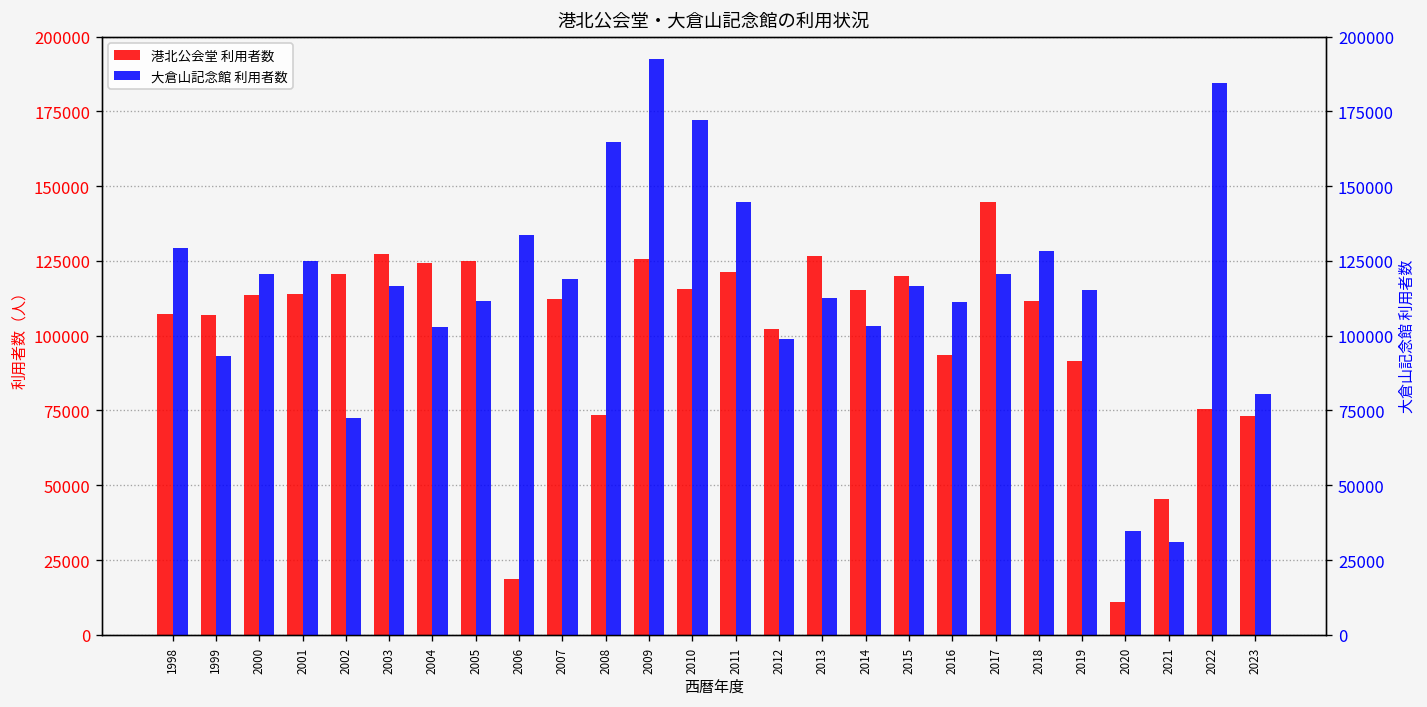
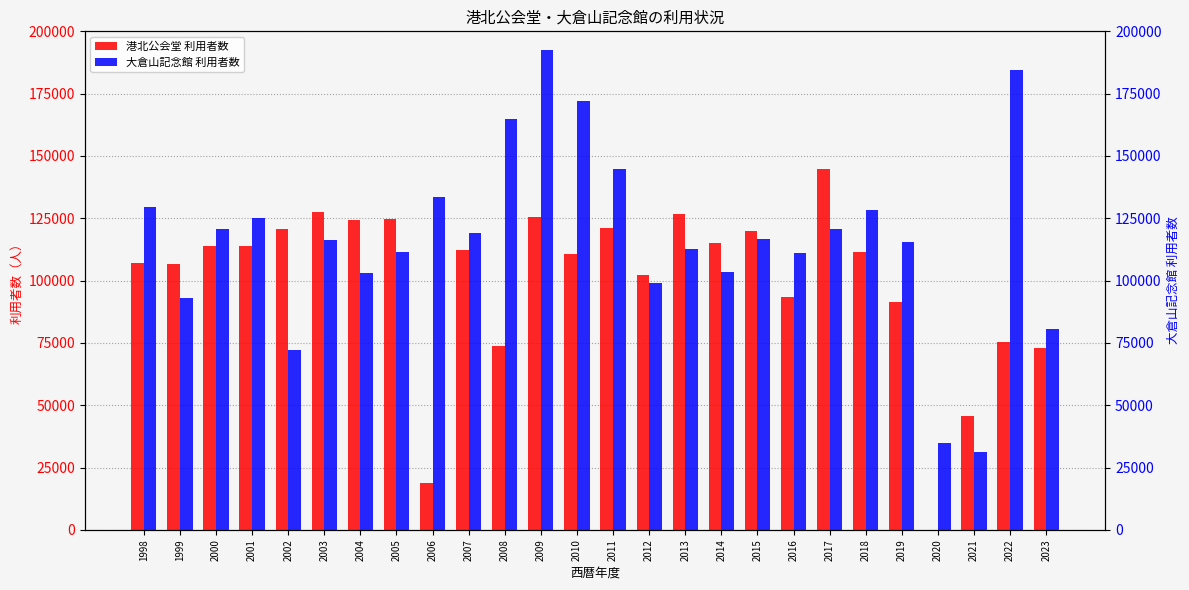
  {
    "港北公会堂 利用者数": {
      "1998": 107000,
      "1999": 107000,
      "2000": 114000,
      "2001": 114000,
      "2002": 121000,
      "2003": 127000,
      "2004": 124000,
      "2005": 125000,
      "2006": 19000,
      "2007": 112000,
      "2008": 74000,
      "2009": 126000,
-     "2010": 116000,
+     "2010": 111000,
      "2011": 121000,
      "2012": 102000,
      "2013": 127000,
      "2014": 115000,
      "2015": 120000,
      "2016": 93000,
      "2017": 145000,
      "2018": 112000,
      "2019": 91000,
-     "2020": 11000,
+     "2020": 0,
      "2021": 46000,
      "2022": 75000,
      "2023": 73000
    },
    "大倉山記念館 利用者数": {
      "1998": 129000,
      "1999": 93000,
      "2000": 121000,
      "2001": 125000,
      "2002": 72000,
      "2003": 116000,
      "2004": 103000,
      "2005": 112000,
      "2006": 134000,
      "2007": 119000,
      "2008": 165000,
      "2009": 192000,
      "2010": 172000,
      "2011": 145000,
      "2012": 99000,
      "2013": 113000,
      "2014": 103000,
      "2015": 117000,
      "2016": 111000,
      "2017": 121000,
      "2018": 128000,
      "2019": 115000,
      "2020": 35000,
      "2021": 31000,
      "2022": 184000,
      "2023": 80000
    }
  }
